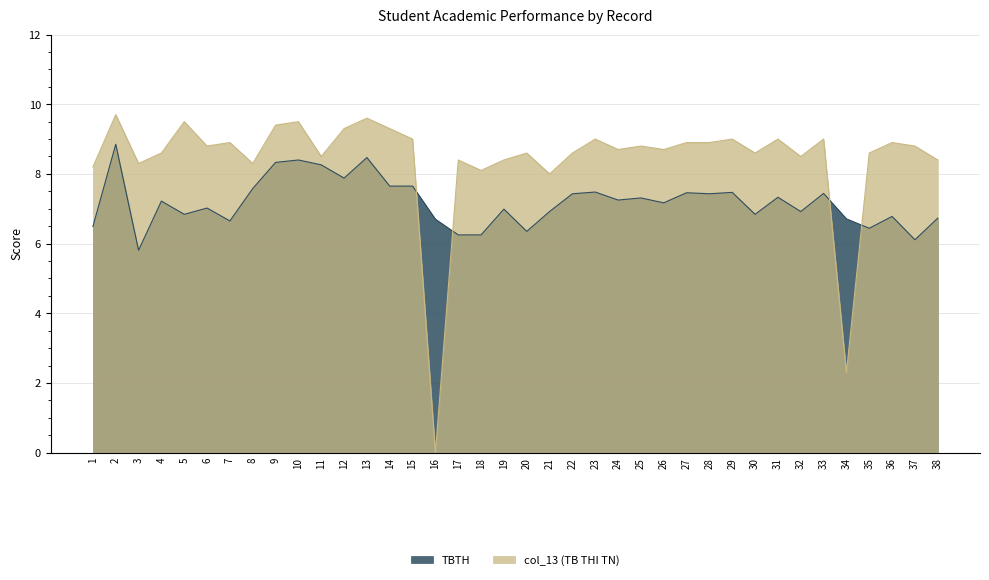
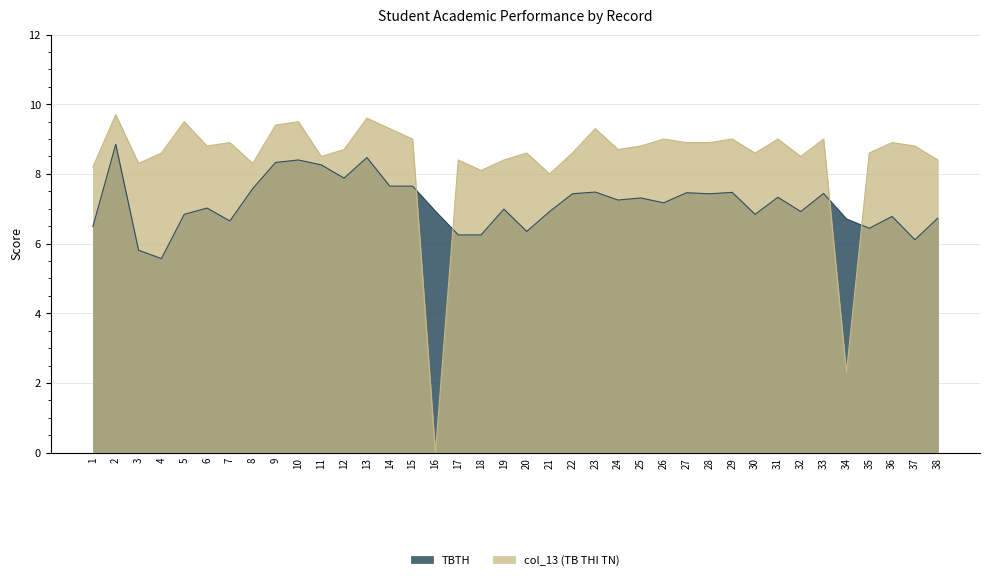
  {
    "TBTH": {
      "1": 6.5,
      "2": 8.9,
      "3": 5.8,
-     "4": 7.2,
+     "4": 5.6,
      "5": 6.8,
      "6": 7.0,
      "7": 6.7,
      "8": 7.6,
      "9": 8.3,
      "10": 8.4,
      "11": 8.3,
      "12": 7.9,
      "13": 8.5,
      "14": 7.7,
      "15": 7.7,
-     "16": 6.7,
+     "16": 6.9,
      "17": 6.3,
      "18": 6.3,
      "19": 7.0,
      "20": 6.4,
      "21": 6.9,
      "22": 7.4,
      "23": 7.5,
      "24": 7.3,
      "25": 7.3,
      "26": 7.2,
      "27": 7.5,
      "28": 7.4,
      "29": 7.5,
      "30": 6.8,
      "31": 7.3,
      "32": 6.9,
      "33": 7.4,
      "34": 6.7,
      "35": 6.4,
      "36": 6.8,
      "37": 6.1,
      "38": 6.7
    },
    "col_13 (TB THI TN)": {
      "1": 8.2,
      "2": 9.7,
      "3": 8.3,
      "4": 8.6,
      "5": 9.5,
      "6": 8.8,
      "7": 8.9,
      "8": 8.3,
      "9": 9.4,
      "10": 9.5,
      "11": 8.5,
-     "12": 9.3,
+     "12": 8.7,
      "13": 9.6,
      "14": 9.3,
      "15": 9.0,
      "16": 0.0,
      "17": 8.4,
      "18": 8.1,
      "19": 8.4,
      "20": 8.6,
      "21": 8.0,
      "22": 8.6,
-     "23": 9.0,
+     "23": 9.3,
      "24": 8.7,
      "25": 8.8,
-     "26": 8.7,
+     "26": 9.0,
      "27": 8.9,
      "28": 8.9,
      "29": 9.0,
      "30": 8.6,
      "31": 9.0,
      "32": 8.5,
      "33": 9.0,
      "34": 2.3,
      "35": 8.6,
      "36": 8.9,
      "37": 8.8,
      "38": 8.4
    }
  }
